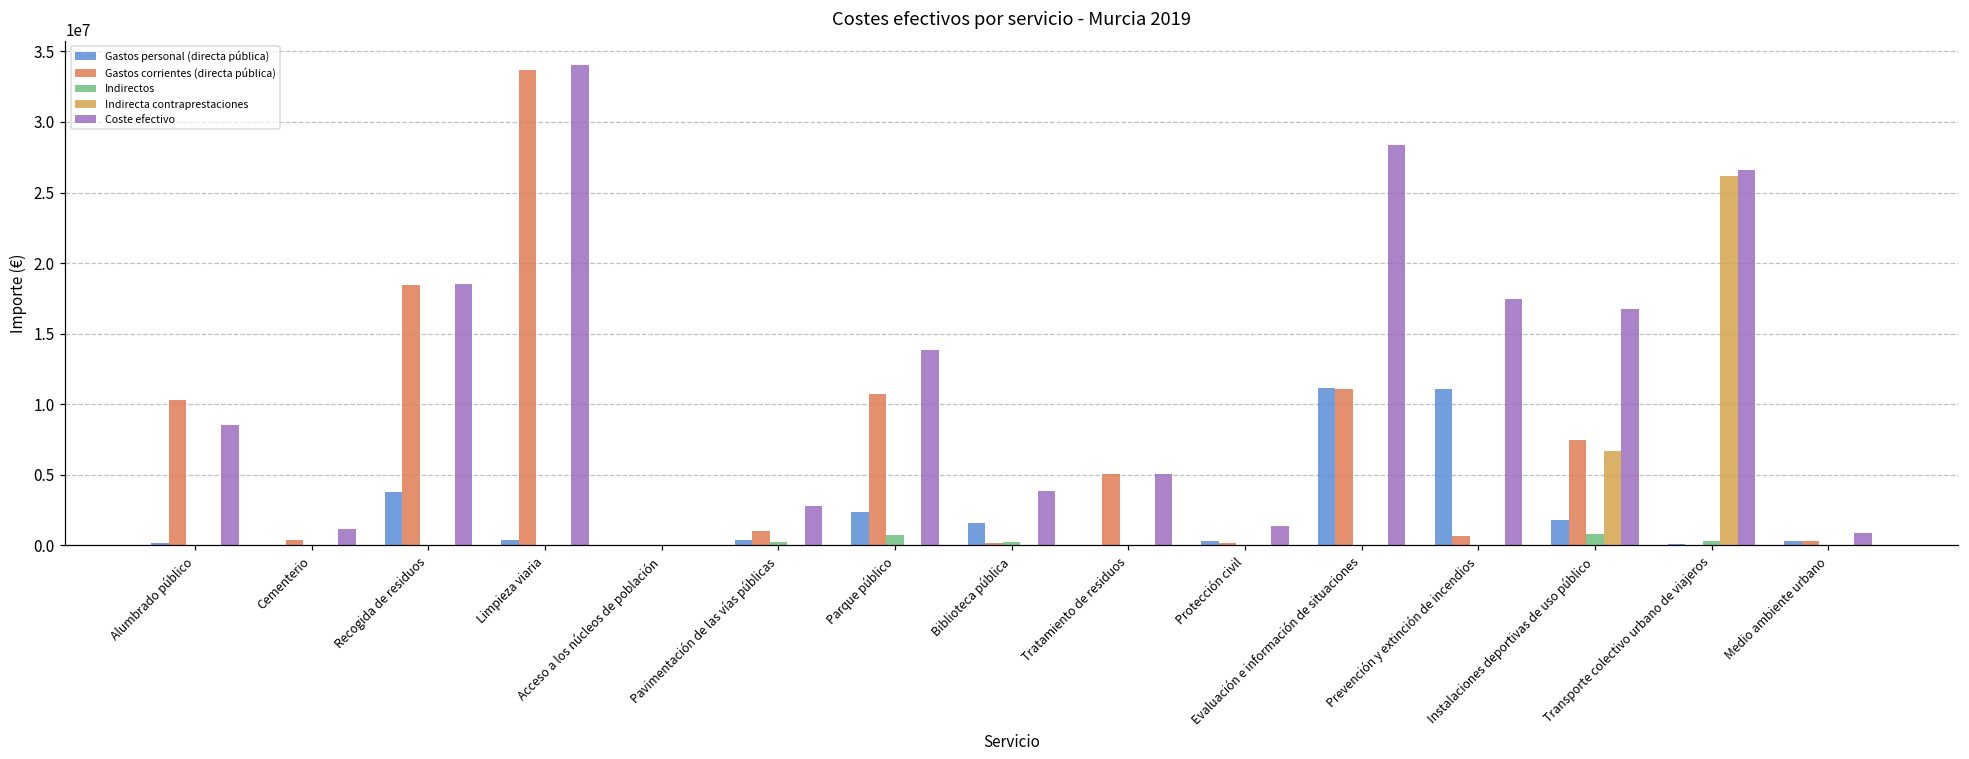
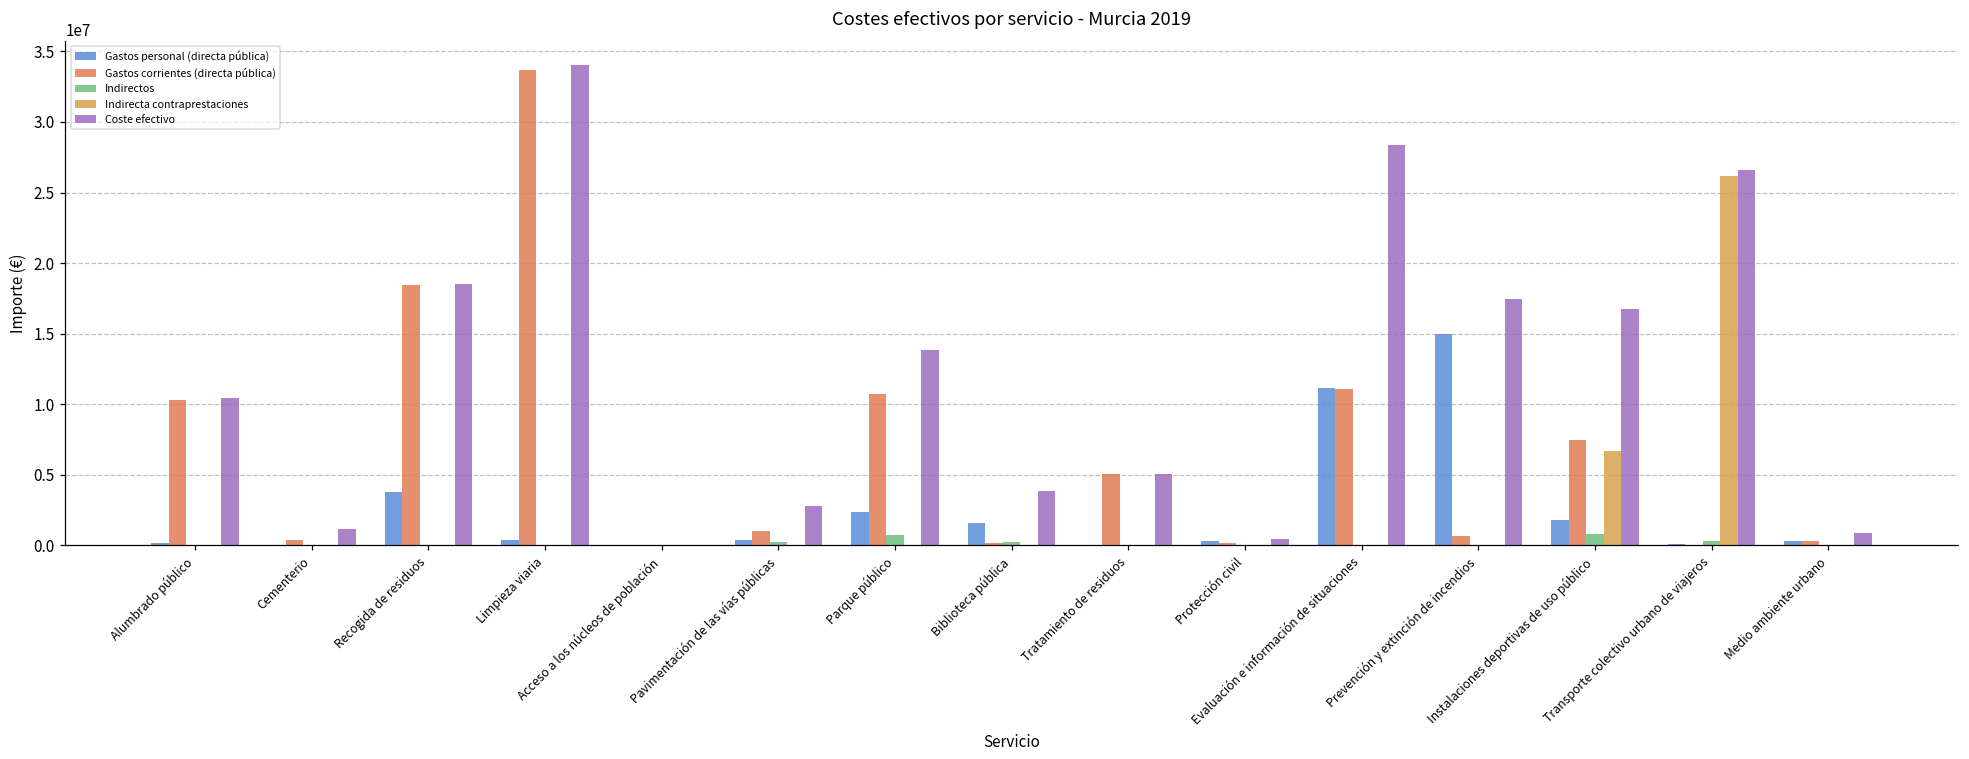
  {
    "Gastos personal (directa pública)": {
      "Cementerio": 0,
      "Recogida de residuos": 3800000,
      "Limpieza viaria": 400000,
      "Acceso a los núcleos de población": 0,
      "Pavimentación de las vías públicas": 400000,
      "Parque público": 2300000,
      "Biblioteca pública": 1600000,
      "Tratamiento de residuos": 0,
      "Protección civil": 300000,
      "Evaluación e información de situaciones": 11200000,
-     "Prevención y extinción de incendios": 11100000,
+     "Prevención y extinción de incendios": 15000000,
      "Instalaciones deportivas de uso público": 1800000,
      "Medio ambiente urbano": 300000
    },
    "Indirectos": {
      "Alumbrado público": 0,
      "Cementerio": 0,
      "Recogida de residuos": 0,
      "Limpieza viaria": 0,
      "Acceso a los núcleos de población": 0,
      "Pavimentación de las vías públicas": 300000,
      "Parque público": 700000,
      "Biblioteca pública": 200000,
      "Tratamiento de residuos": 0,
      "Protección civil": 0,
      "Evaluación e información de situaciones": 0,
      "Prevención y extinción de incendios": 0,
      "Instalaciones deportivas de uso público": 800000,
      "Transporte colectivo urbano de viajeros": 300000
    },
    "Coste efectivo": {
-     "Alumbrado público": 8600000,
+     "Alumbrado público": 10400000,
      "Cementerio": 1200000,
      "Recogida de residuos": 18500000,
      "Limpieza viaria": 34100000,
      "Acceso a los núcleos de población": 0,
      "Pavimentación de las vías públicas": 2800000,
      "Parque público": 13800000,
      "Biblioteca pública": 3800000,
      "Tratamiento de residuos": 5100000,
-     "Protección civil": 1400000,
+     "Protección civil": 400000,
      "Evaluación e información de situaciones": 28400000,
      "Prevención y extinción de incendios": 17500000,
      "Instalaciones deportivas de uso público": 16700000,
      "Transporte colectivo urbano de viajeros": 26600000,
      "Medio ambiente urbano": 800000
    }
  }
